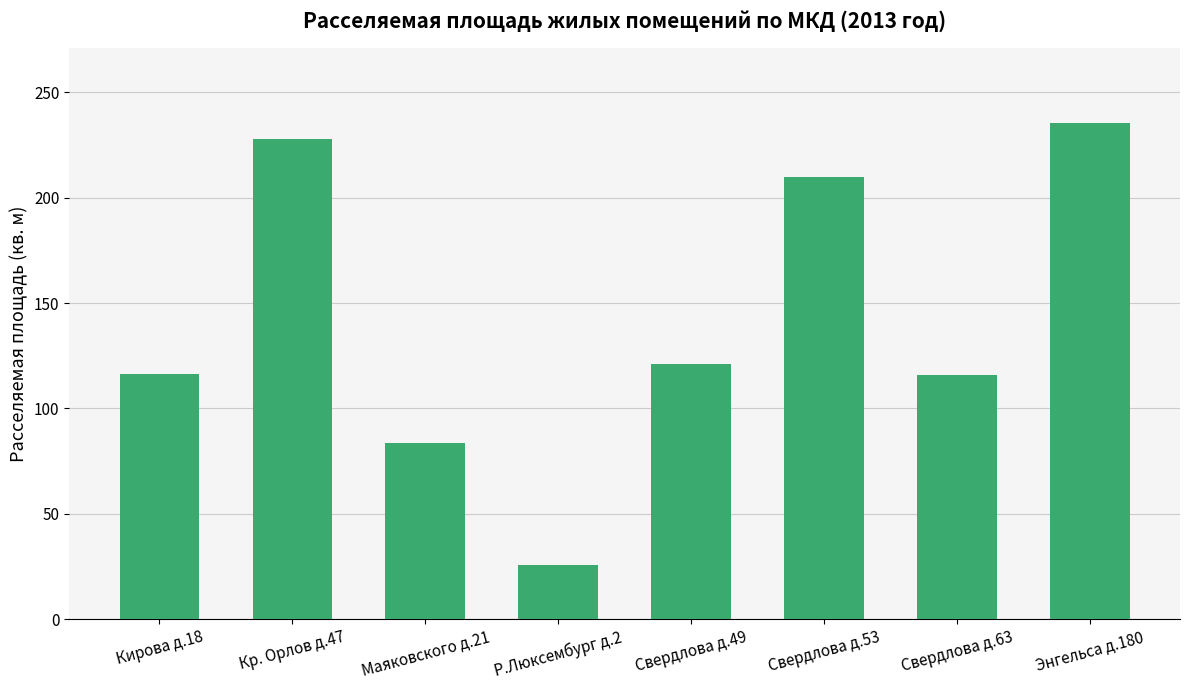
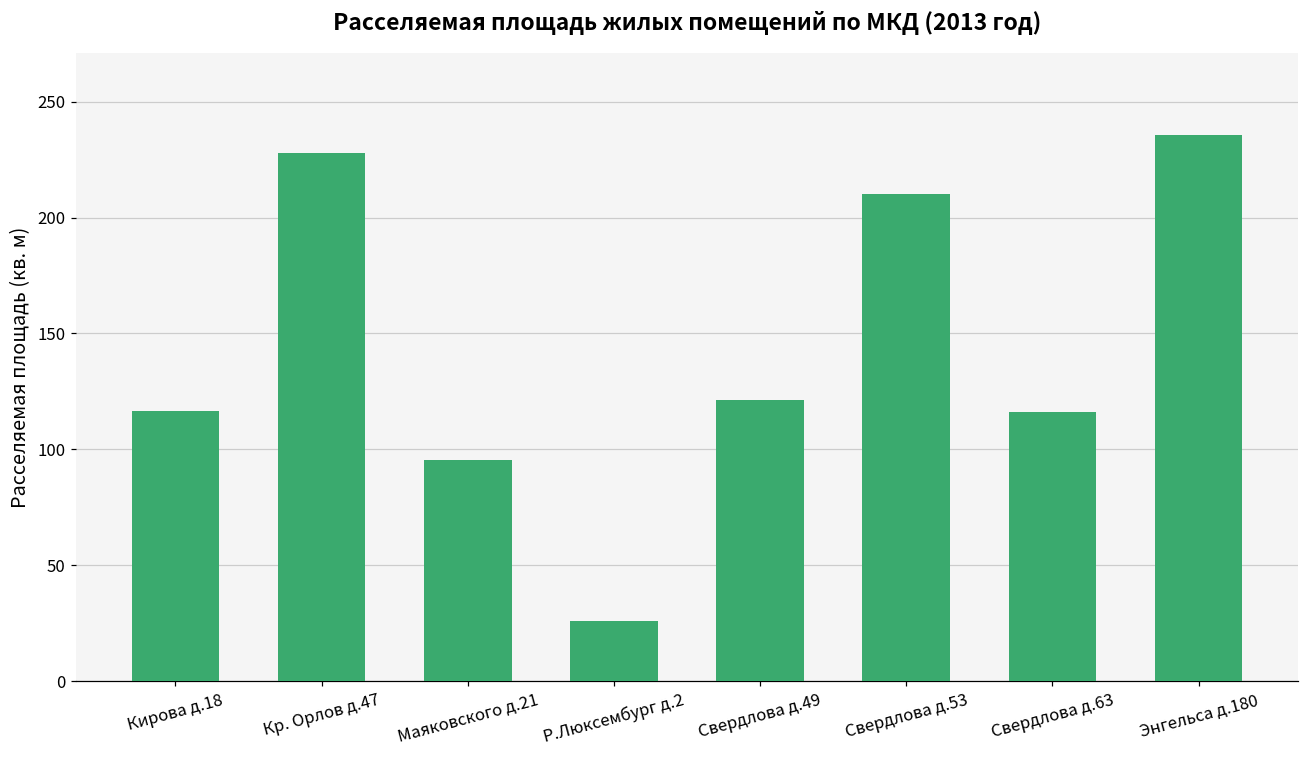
  {
    "Кирова д.18": 116,
    "Кр. Орлов д.47": 228,
-   "Маяковского д.21": 84,
+   "Маяковского д.21": 95,
    "Р.Люксембург д.2": 26,
    "Свердлова д.49": 121,
    "Свердлова д.53": 210,
    "Свердлова д.63": 116,
    "Энгельса д.180": 236
  }
